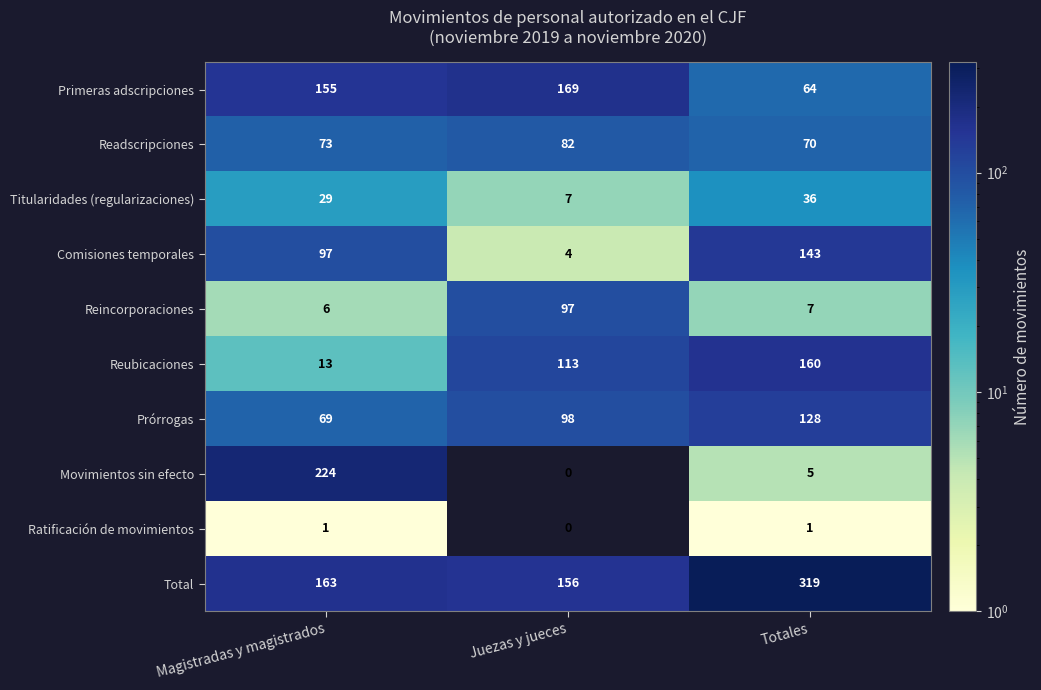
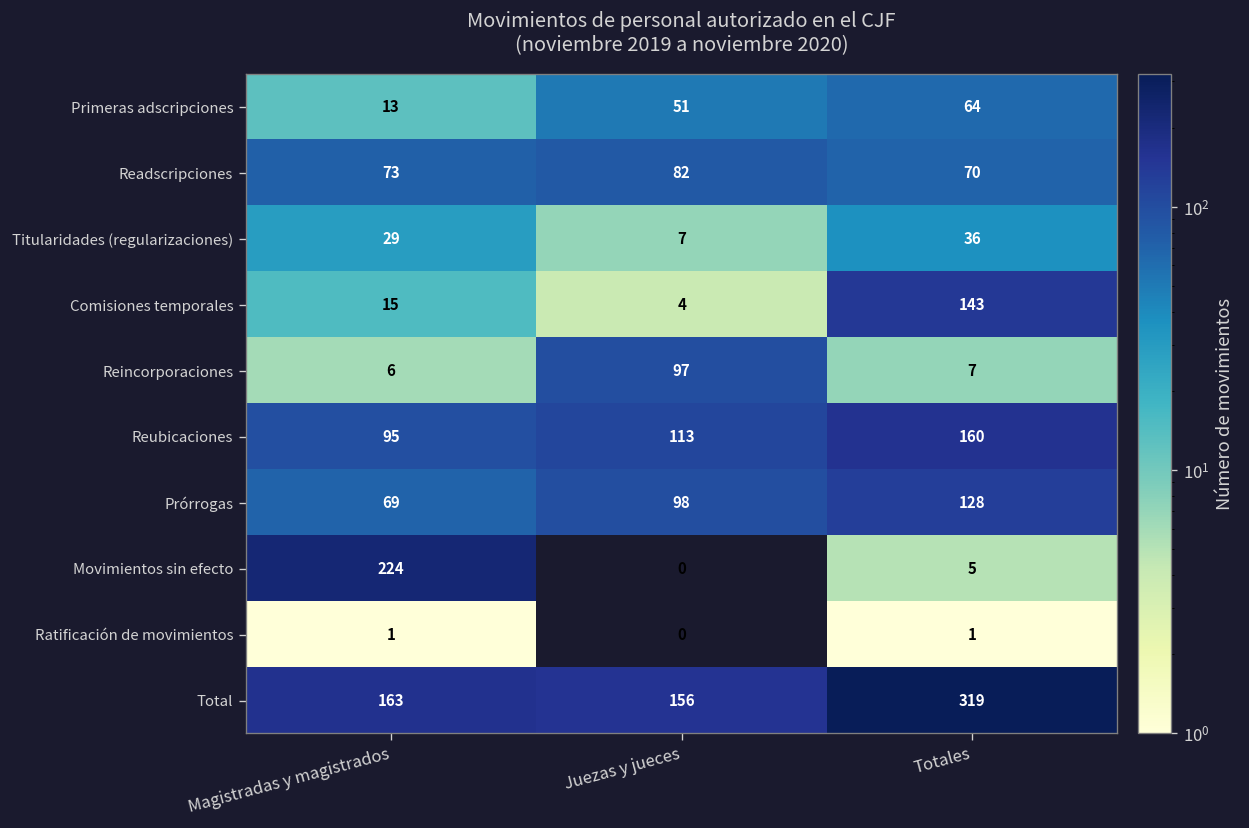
  {
    "Primeras adscripciones": {
-     "Magistradas y magistrados": 155,
-     "Juezas y jueces": 169,
+     "Magistradas y magistrados": 13,
+     "Juezas y jueces": 51,
      "Totales": 64
    },
    "Readscripciones": {
      "Magistradas y magistrados": 73,
      "Juezas y jueces": 82,
      "Totales": 70
    },
    "Titularidades (regularizaciones)": {
      "Magistradas y magistrados": 29,
      "Juezas y jueces": 7,
      "Totales": 36
    },
    "Comisiones temporales": {
-     "Magistradas y magistrados": 97,
+     "Magistradas y magistrados": 15,
      "Juezas y jueces": 4,
      "Totales": 143
    },
    "Reincorporaciones": {
      "Magistradas y magistrados": 6,
      "Juezas y jueces": 97,
      "Totales": 7
    },
    "Reubicaciones": {
-     "Magistradas y magistrados": 13,
+     "Magistradas y magistrados": 95,
      "Juezas y jueces": 113,
      "Totales": 160
    },
    "Prórrogas": {
      "Magistradas y magistrados": 69,
      "Juezas y jueces": 98,
      "Totales": 128
    },
    "Movimientos sin efecto": {
      "Magistradas y magistrados": 224,
      "Totales": 5
    },
    "Ratificación de movimientos": {
      "Magistradas y magistrados": 1,
      "Totales": 1
    },
    "Total": {
      "Magistradas y magistrados": 163,
      "Juezas y jueces": 156,
      "Totales": 319
    }
  }
